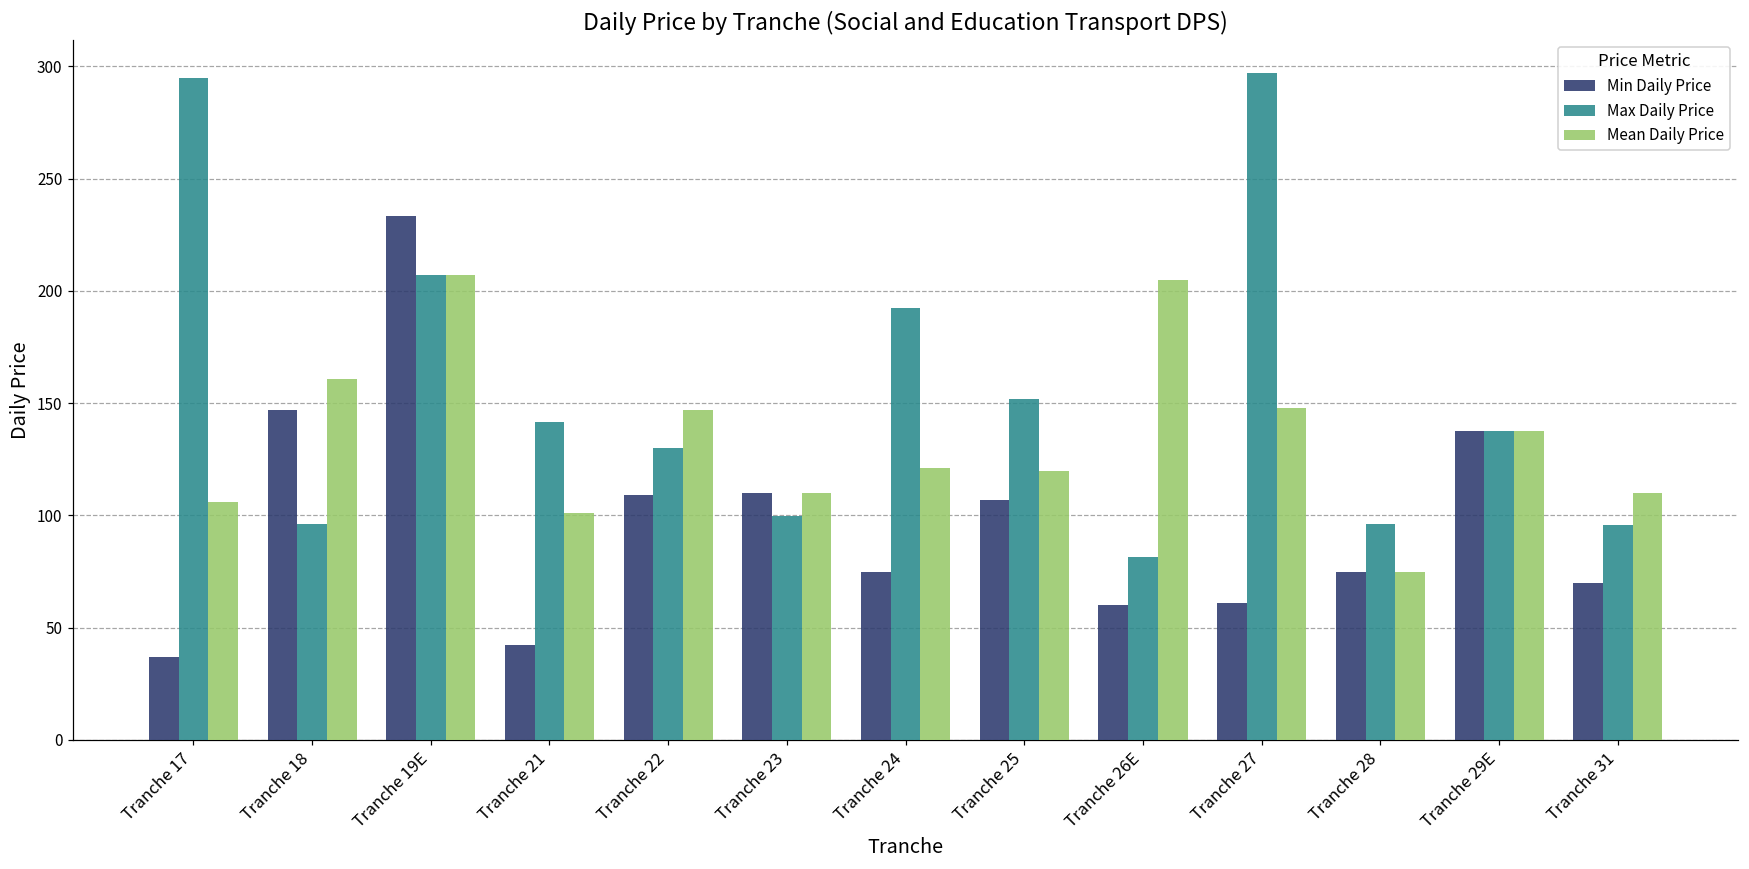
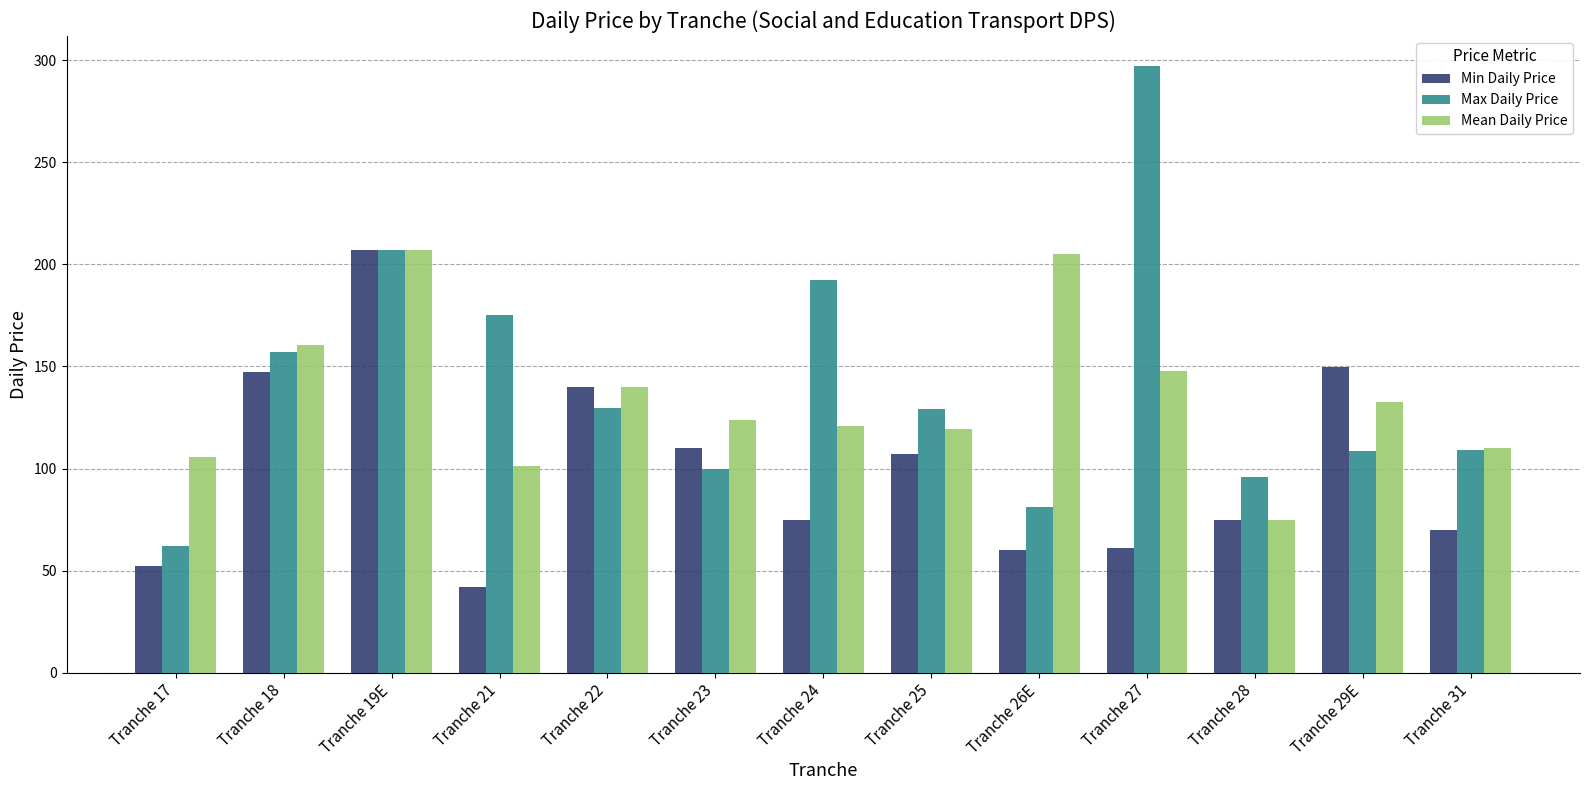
  {
    "Min Daily Price": {
-     "Tranche 17": 37,
+     "Tranche 17": 52,
      "Tranche 18": 147,
-     "Tranche 19E": 233,
+     "Tranche 19E": 207,
      "Tranche 21": 42,
-     "Tranche 22": 109,
+     "Tranche 22": 140,
      "Tranche 23": 110,
      "Tranche 24": 75,
      "Tranche 25": 107,
      "Tranche 26E": 60,
      "Tranche 27": 61,
      "Tranche 28": 75,
-     "Tranche 29E": 138,
+     "Tranche 29E": 150,
      "Tranche 31": 70
    },
    "Max Daily Price": {
-     "Tranche 17": 295,
-     "Tranche 18": 96,
+     "Tranche 17": 62,
+     "Tranche 18": 157,
      "Tranche 19E": 207,
-     "Tranche 21": 142,
+     "Tranche 21": 175,
      "Tranche 22": 130,
      "Tranche 23": 100,
      "Tranche 24": 192,
-     "Tranche 25": 152,
+     "Tranche 25": 129,
      "Tranche 26E": 81,
      "Tranche 27": 297,
      "Tranche 28": 96,
-     "Tranche 29E": 138,
-     "Tranche 31": 96
+     "Tranche 29E": 109,
+     "Tranche 31": 109
    },
    "Mean Daily Price": {
      "Tranche 17": 106,
      "Tranche 18": 161,
      "Tranche 19E": 207,
      "Tranche 21": 101,
-     "Tranche 22": 147,
-     "Tranche 23": 110,
+     "Tranche 22": 140,
+     "Tranche 23": 124,
      "Tranche 24": 121,
      "Tranche 25": 120,
      "Tranche 26E": 205,
      "Tranche 27": 148,
      "Tranche 28": 75,
-     "Tranche 29E": 138,
+     "Tranche 29E": 133,
      "Tranche 31": 110
    }
  }
